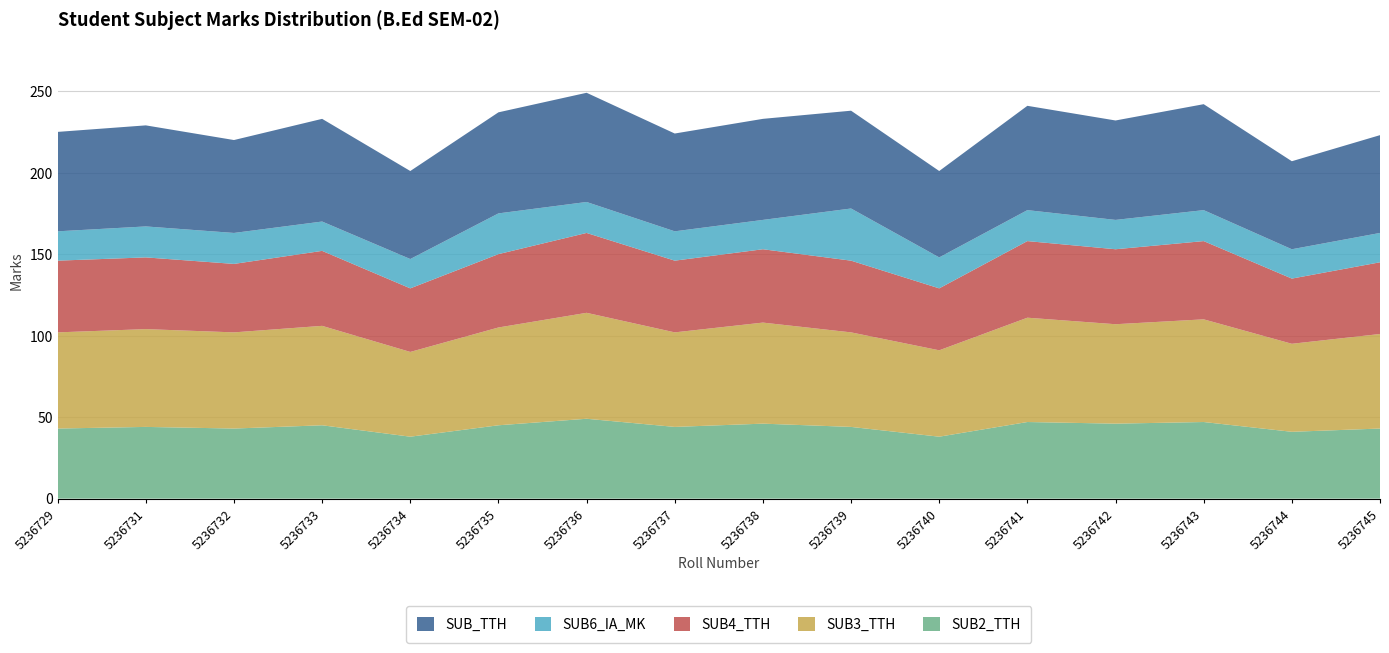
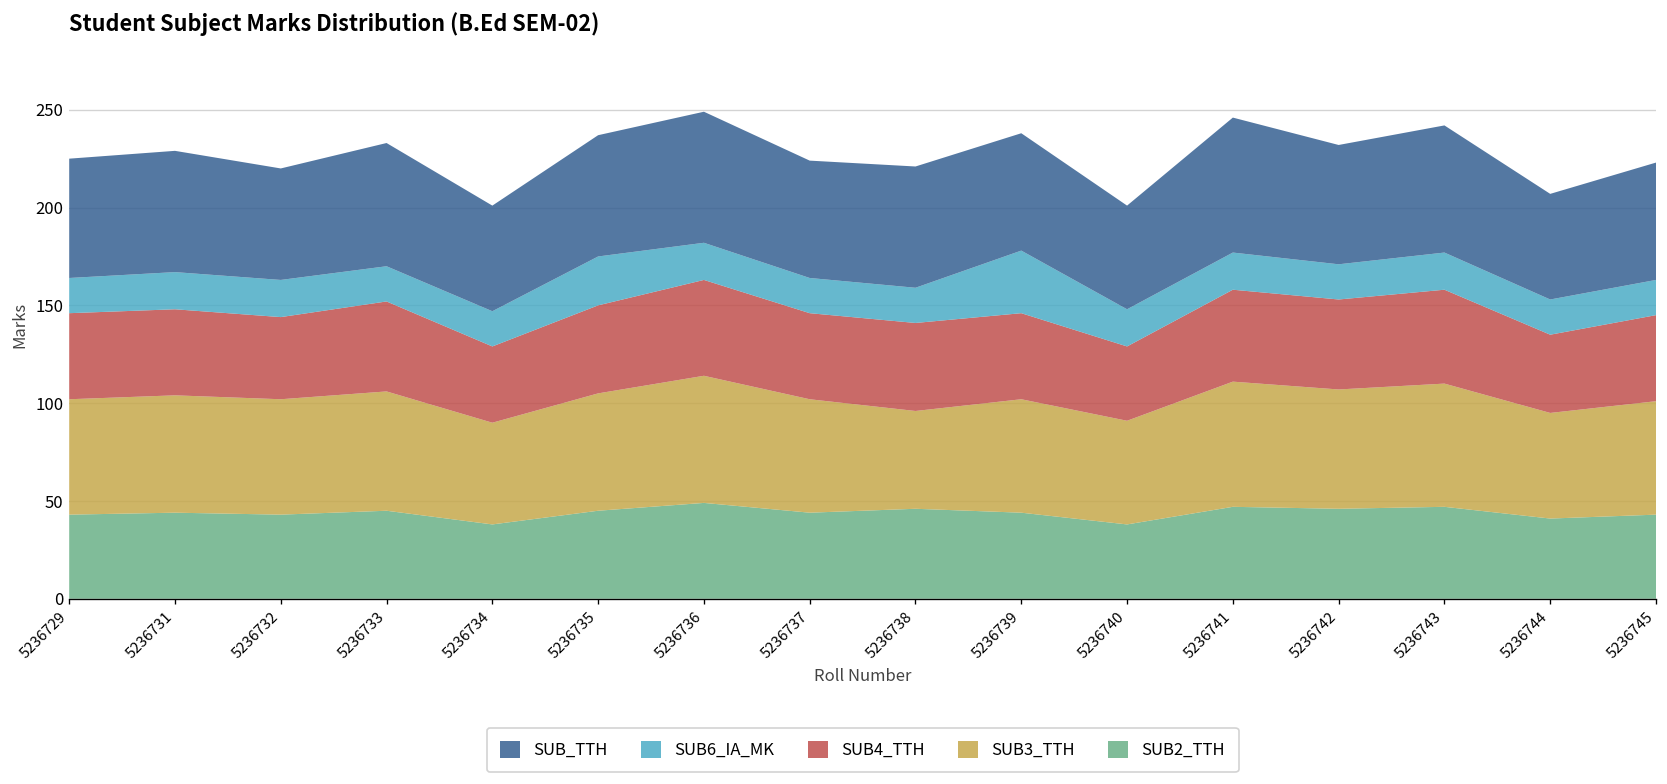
  {
    "SUB2_TTH": {
      "5236729": 43,
      "5236731": 44,
      "5236732": 43,
      "5236733": 45,
      "5236734": 38,
      "5236735": 45,
      "5236736": 49,
      "5236737": 44,
      "5236738": 46,
      "5236739": 44,
      "5236740": 38,
      "5236741": 47,
      "5236742": 46,
      "5236743": 47,
      "5236744": 41,
      "5236745": 43
    },
    "SUB3_TTH": {
      "5236729": 59,
      "5236731": 60,
      "5236732": 59,
      "5236733": 61,
      "5236734": 52,
      "5236735": 60,
      "5236736": 65,
      "5236737": 58,
-     "5236738": 62,
+     "5236738": 50,
      "5236739": 58,
      "5236740": 53,
      "5236741": 64,
      "5236742": 61,
      "5236743": 63,
      "5236744": 54,
      "5236745": 58
    },
    "SUB4_TTH": {
      "5236729": 44,
      "5236731": 44,
      "5236732": 42,
      "5236733": 46,
      "5236734": 39,
      "5236735": 45,
      "5236736": 49,
      "5236737": 44,
      "5236738": 45,
      "5236739": 44,
      "5236740": 38,
      "5236741": 47,
      "5236742": 46,
      "5236743": 48,
      "5236744": 40,
      "5236745": 44
    },
    "SUB6_IA_MK": {
      "5236729": 18,
      "5236731": 19,
      "5236732": 19,
      "5236733": 18,
      "5236734": 18,
      "5236735": 25,
      "5236736": 19,
      "5236737": 18,
      "5236738": 18,
      "5236739": 32,
      "5236740": 19,
      "5236741": 19,
      "5236742": 18,
      "5236743": 19,
      "5236744": 18,
      "5236745": 18
    },
    "SUB_TTH": {
      "5236729": 61,
      "5236731": 62,
      "5236732": 57,
      "5236733": 63,
      "5236734": 54,
      "5236735": 62,
      "5236736": 67,
      "5236737": 60,
      "5236738": 62,
      "5236739": 60,
      "5236740": 53,
-     "5236741": 64,
+     "5236741": 69,
      "5236742": 61,
      "5236743": 65,
      "5236744": 54,
      "5236745": 60
    }
  }
